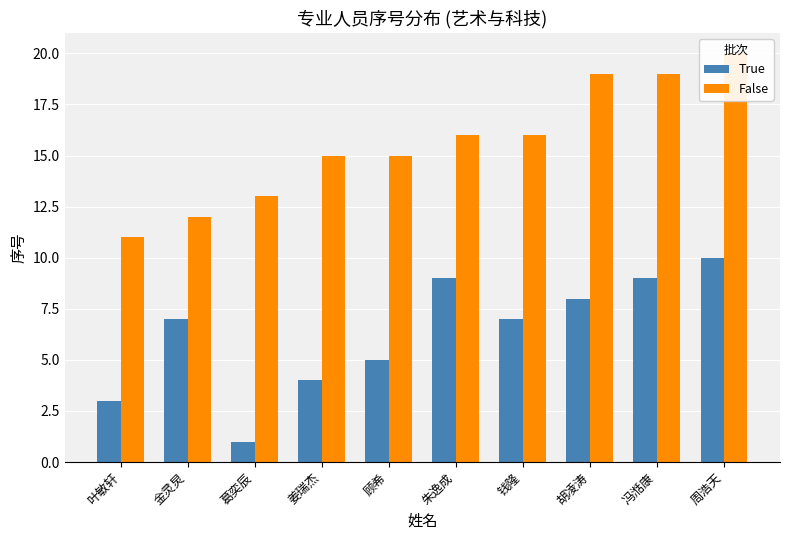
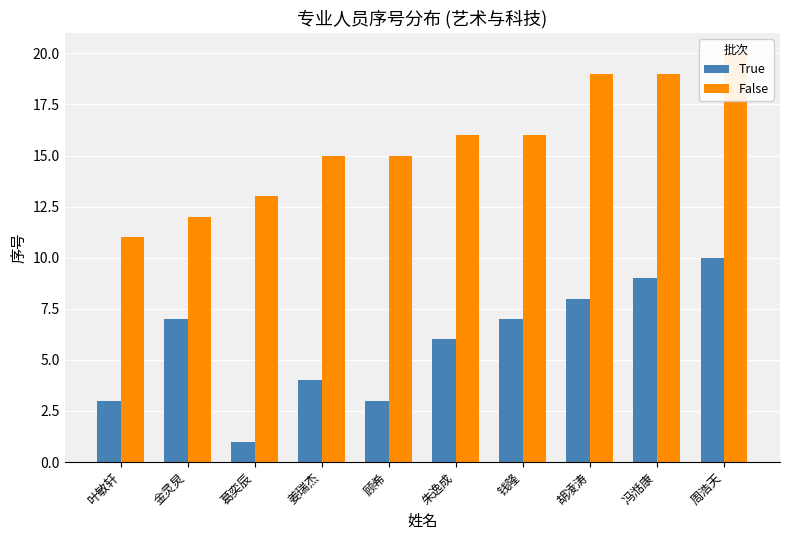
  {
    "True": {
      "叶敏轩": 3,
      "金灵炅": 7,
      "葛奕辰": 1,
      "姜瑞杰": 4,
-     "顾希": 5,
-     "朱逸成": 9,
+     "顾希": 3,
+     "朱逸成": 6,
      "钱隆": 7,
      "胡凌涛": 8,
      "冯湉康": 9,
      "周浩天": 10
    },
    "False": {
      "叶敏轩": 11,
      "金灵炅": 12,
      "葛奕辰": 13,
      "姜瑞杰": 15,
      "顾希": 15,
      "朱逸成": 16,
      "钱隆": 16,
      "胡凌涛": 19,
      "冯湉康": 19
    }
  }
